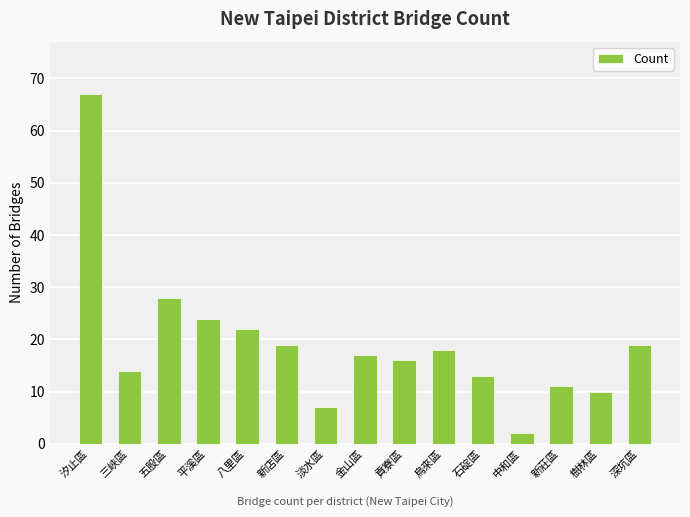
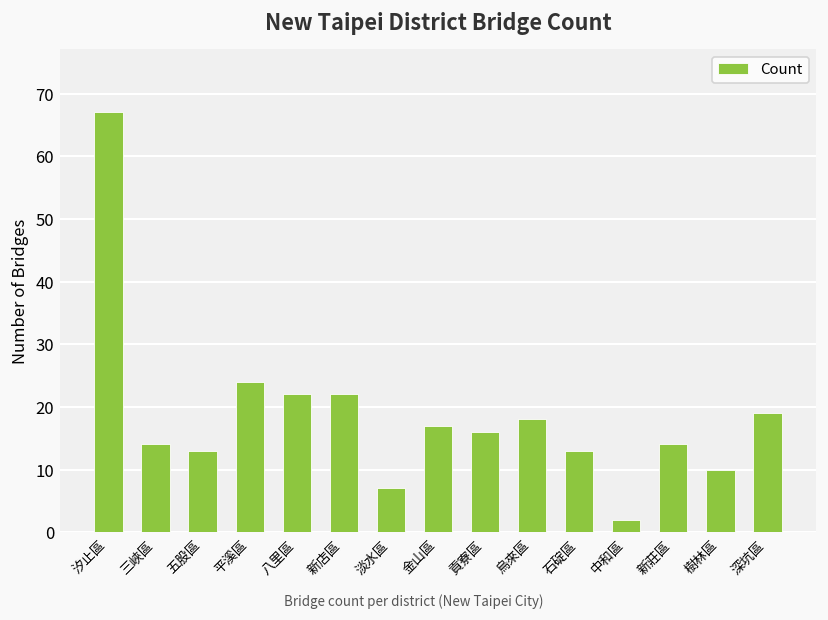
  {
    "汐止區": 67,
    "三峽區": 14,
-   "五股區": 28,
+   "五股區": 13,
    "平溪區": 24,
    "八里區": 22,
-   "新店區": 19,
+   "新店區": 22,
    "淡水區": 7,
    "金山區": 17,
    "貢寮區": 16,
    "烏來區": 18,
    "石碇區": 13,
    "中和區": 2,
-   "新莊區": 11,
+   "新莊區": 14,
    "樹林區": 10,
    "深坑區": 19
  }
